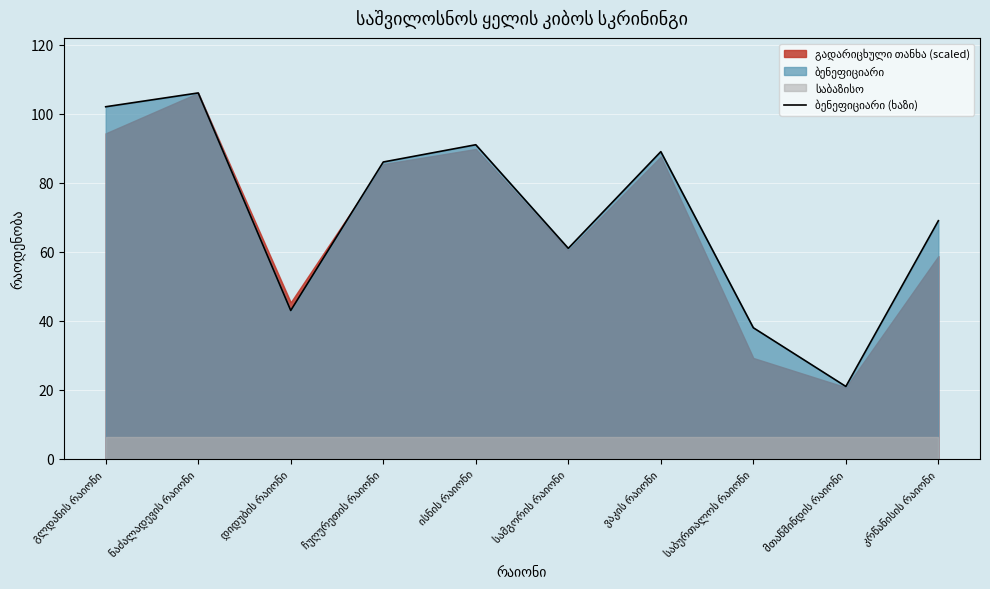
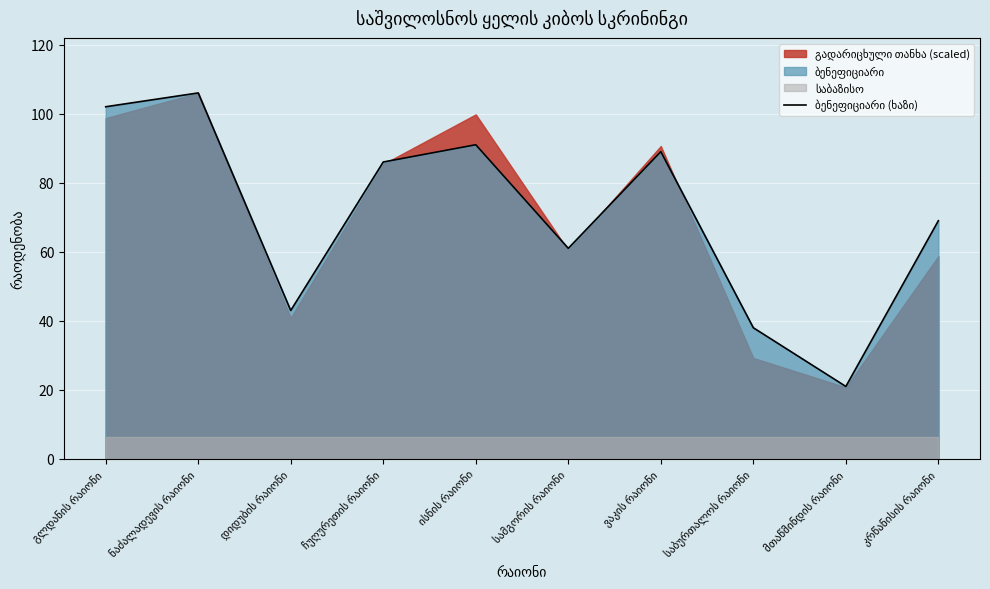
  {
    "გადარიცხული თანხა (scaled)": {
-     "გლდანის რაიონი": 94,
-     "დიდუბის რაიონი": 45,
-     "ისნის რაიონი": 90,
-     "ვაკის რაიონი": 88,
+     "გლდანის რაიონი": 99,
+     "დიდუბის რაიონი": 41,
+     "ისნის რაიონი": 100,
+     "ვაკის რაიონი": 91,
      "საბურთალოს რაიონი": 29,
      "კრწანისის რაიონი": 59
    },
    "ბენეფიციარი": {
      "გლდანის რაიონი": 102,
      "დიდუბის რაიონი": 43,
      "ისნის რაიონი": 91,
      "ვაკის რაიონი": 89,
      "საბურთალოს რაიონი": 38,
      "კრწანისის რაიონი": 69
    },
    "საბაზისო": {
      "გლდანის რაიონი": 6,
      "ნაძალადევის რაიონი": 6,
      "დიდუბის რაიონი": 6,
      "ჩუღურეთის რაიონი": 6,
      "ისნის რაიონი": 6,
      "სამგორის რაიონი": 6,
      "ვაკის რაიონი": 6,
      "საბურთალოს რაიონი": 6,
      "მთაწმინდის რაიონი": 6,
      "კრწანისის რაიონი": 6
    }
  }
